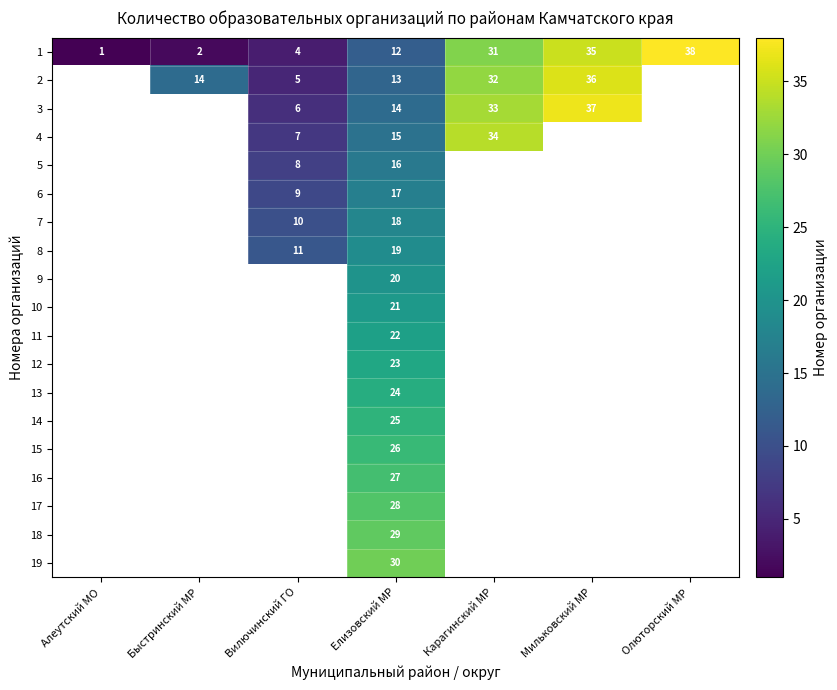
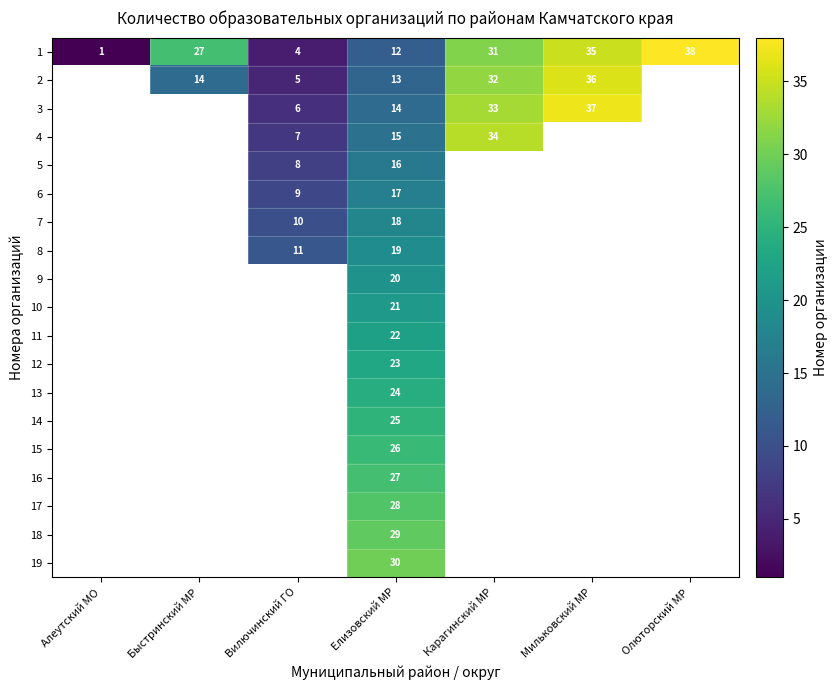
  {
    "1": {
      "Алеутский МО": 1,
-     "Быстринский МР": 2,
+     "Быстринский МР": 27,
      "Вилючинский ГО": 4,
      "Елизовский МР": 12,
      "Карагинский МР": 31,
      "Мильковский МР": 35,
      "Олюторский МР": 38
    },
    "2": {
      "Быстринский МР": 14,
      "Вилючинский ГО": 5,
      "Елизовский МР": 13,
      "Карагинский МР": 32,
      "Мильковский МР": 36
    },
    "3": {
      "Вилючинский ГО": 6,
      "Елизовский МР": 14,
      "Карагинский МР": 33,
      "Мильковский МР": 37
    },
    "4": {
      "Вилючинский ГО": 7,
      "Елизовский МР": 15,
      "Карагинский МР": 34
    },
    "5": {
      "Вилючинский ГО": 8,
      "Елизовский МР": 16
    },
    "6": {
      "Вилючинский ГО": 9,
      "Елизовский МР": 17
    },
    "7": {
      "Вилючинский ГО": 10,
      "Елизовский МР": 18
    },
    "8": {
      "Вилючинский ГО": 11,
      "Елизовский МР": 19
    },
    "9": {
      "Елизовский МР": 20
    },
    "10": {
      "Елизовский МР": 21
    },
    "11": {
      "Елизовский МР": 22
    },
    "12": {
      "Елизовский МР": 23
    },
    "13": {
      "Елизовский МР": 24
    },
    "14": {
      "Елизовский МР": 25
    },
    "15": {
      "Елизовский МР": 26
    },
    "16": {
      "Елизовский МР": 27
    },
    "17": {
      "Елизовский МР": 28
    },
    "18": {
      "Елизовский МР": 29
    },
    "19": {
      "Елизовский МР": 30
    }
  }
